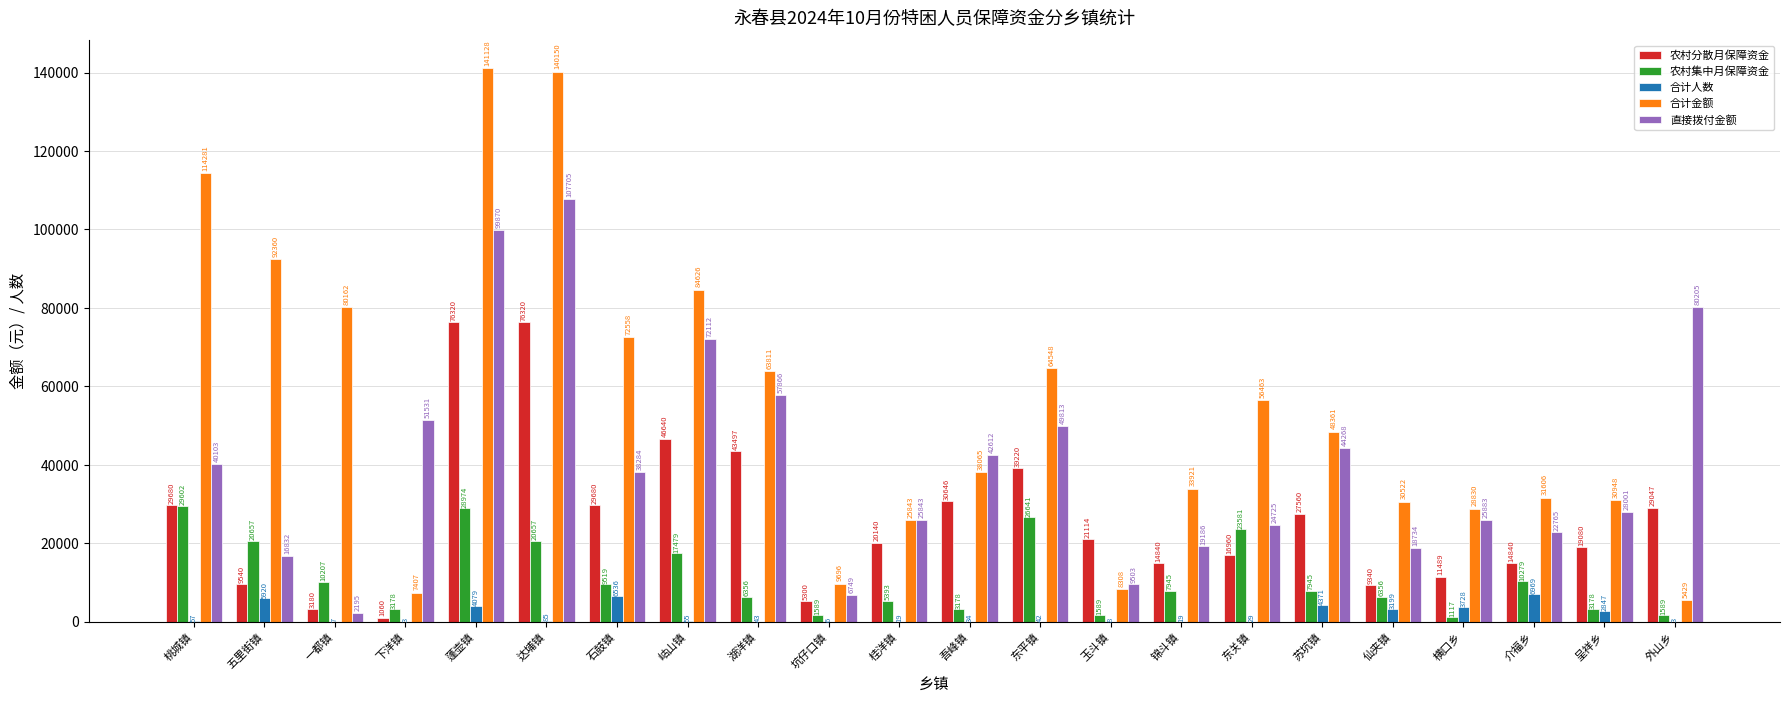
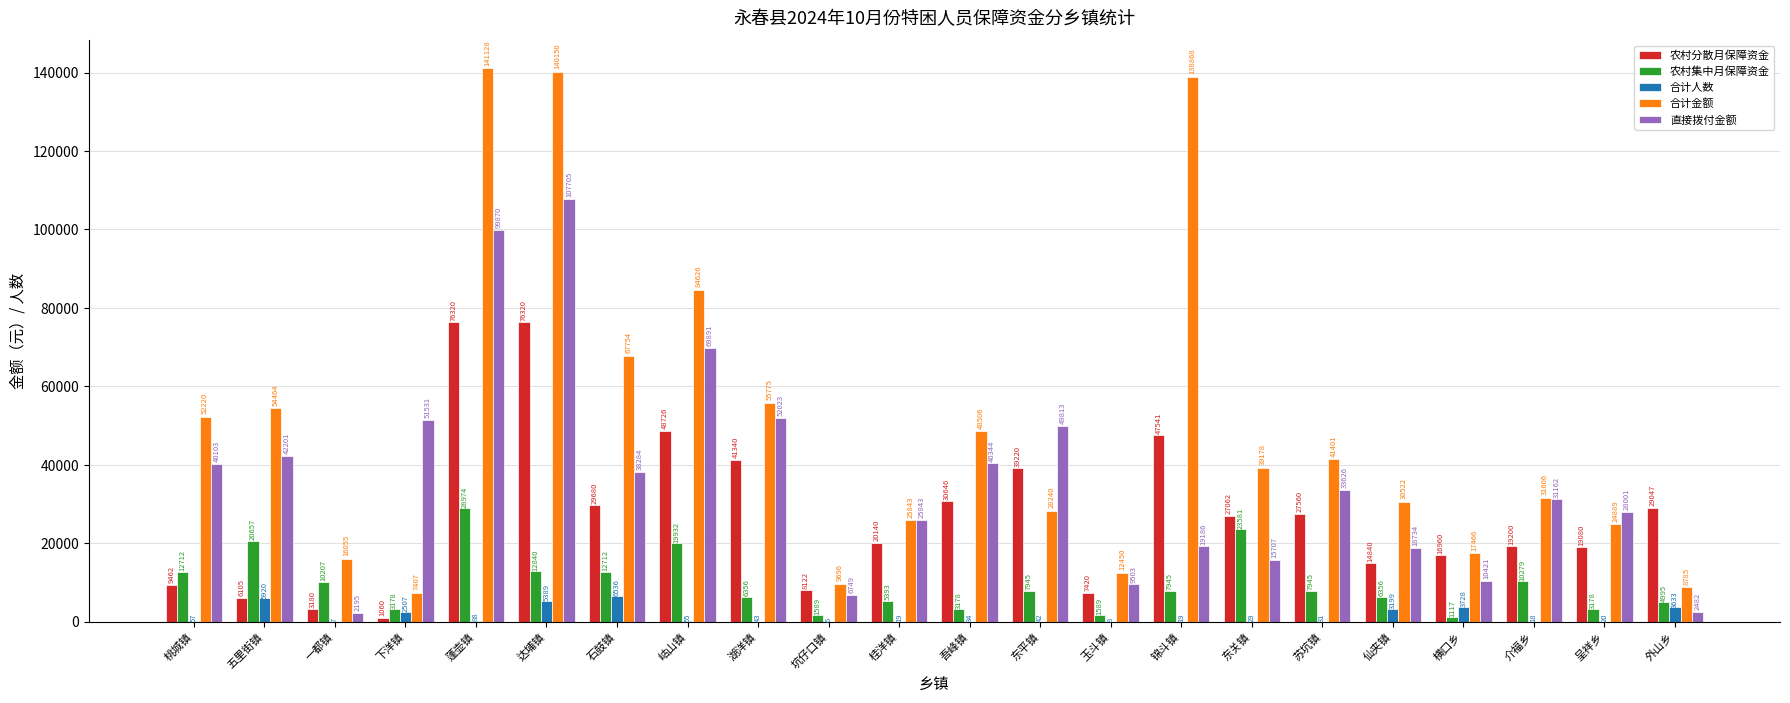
  {
    "农村分散月保障资金": {
-     "桃城镇": 29680,
-     "五里街镇": 9540,
+     "桃城镇": 9462,
+     "五里街镇": 6105,
      "一都镇": 3180,
      "下洋镇": 1060,
      "蓬壶镇": 76320,
      "达埔镇": 76320,
      "石鼓镇": 29680,
-     "岵山镇": 46640,
-     "湖洋镇": 43497,
-     "坑仔口镇": 5300,
+     "岵山镇": 48726,
+     "湖洋镇": 41340,
+     "坑仔口镇": 8122,
      "桂洋镇": 20140,
      "吾峰镇": 30646,
      "东平镇": 39220,
-     "玉斗镇": 21114,
-     "锦斗镇": 14840,
-     "东关镇": 16960,
+     "玉斗镇": 7420,
+     "锦斗镇": 47541,
+     "东关镇": 27062,
      "苏坑镇": 27560,
-     "仙夹镇": 9340,
-     "横口乡": 11489,
-     "介福乡": 14840,
+     "仙夹镇": 14840,
+     "横口乡": 16960,
+     "介福乡": 19200,
      "呈祥乡": 19080,
      "外山乡": 29047
    },
    "农村集中月保障资金": {
-     "桃城镇": 29602,
+     "桃城镇": 12712,
      "五里街镇": 20657,
      "一都镇": 10207,
      "下洋镇": 3178,
      "蓬壶镇": 28974,
-     "达埔镇": 20657,
-     "石鼓镇": 9519,
-     "岵山镇": 17479,
+     "达埔镇": 12840,
+     "石鼓镇": 12712,
+     "岵山镇": 19932,
      "湖洋镇": 6356,
      "坑仔口镇": 1589,
      "桂洋镇": 5393,
      "吾峰镇": 3178,
-     "东平镇": 26641,
+     "东平镇": 7945,
      "玉斗镇": 1589,
      "锦斗镇": 7945,
      "东关镇": 23581,
      "苏坑镇": 7945,
      "仙夹镇": 6356,
      "横口乡": 1117,
      "介福乡": 10279,
      "呈祥乡": 3178,
-     "外山乡": 1589
+     "外山乡": 4995
    },
    "合计人数": {
      "桃城镇": 57,
      "五里街镇": 5920,
      "一都镇": 7,
-     "下洋镇": 3,
-     "蓬壶镇": 4079,
-     "达埔镇": 85,
+     "下洋镇": 2507,
+     "蓬壶镇": 88,
+     "达埔镇": 5389,
      "石鼓镇": 6536,
      "岵山镇": 55,
      "湖洋镇": 43,
      "坑仔口镇": 6,
      "桂洋镇": 19,
      "吾峰镇": 34,
      "东平镇": 42,
      "玉斗镇": 8,
      "锦斗镇": 19,
      "东关镇": 29,
-     "苏坑镇": 4371,
+     "苏坑镇": 31,
      "仙夹镇": 3199,
      "横口乡": 3728,
-     "介福乡": 6969,
-     "呈祥乡": 2847,
-     "外山乡": 3
+     "介福乡": 18,
+     "呈祥乡": 20,
+     "外山乡": 3633
    },
    "合计金额": {
-     "桃城镇": 114281,
-     "五里街镇": 92360,
-     "一都镇": 80162,
+     "桃城镇": 52220,
+     "五里街镇": 54464,
+     "一都镇": 16055,
      "下洋镇": 7407,
      "蓬壶镇": 141128,
      "达埔镇": 140150,
-     "石鼓镇": 72558,
+     "石鼓镇": 67754,
      "岵山镇": 84626,
-     "湖洋镇": 63811,
+     "湖洋镇": 55775,
      "坑仔口镇": 9696,
      "桂洋镇": 25843,
-     "吾峰镇": 38065,
-     "东平镇": 64548,
-     "玉斗镇": 8308,
-     "锦斗镇": 33921,
-     "东关镇": 56463,
-     "苏坑镇": 48361,
+     "吾峰镇": 48506,
+     "东平镇": 28240,
+     "玉斗镇": 12450,
+     "锦斗镇": 138868,
+     "东关镇": 39178,
+     "苏坑镇": 41401,
      "仙夹镇": 30522,
-     "横口乡": 28830,
+     "横口乡": 17466,
      "介福乡": 31606,
-     "呈祥乡": 30948,
-     "外山乡": 5429
+     "呈祥乡": 24889,
+     "外山乡": 8785
    },
    "直接拨付金额": {
      "桃城镇": 40103,
-     "五里街镇": 16832,
+     "五里街镇": 42201,
      "一都镇": 2195,
      "下洋镇": 51531,
      "蓬壶镇": 99870,
      "达埔镇": 107705,
      "石鼓镇": 38284,
-     "岵山镇": 72112,
-     "湖洋镇": 57866,
+     "岵山镇": 69891,
+     "湖洋镇": 52023,
      "坑仔口镇": 6749,
      "桂洋镇": 25843,
-     "吾峰镇": 42612,
+     "吾峰镇": 40344,
      "东平镇": 49813,
      "玉斗镇": 9503,
      "锦斗镇": 19186,
-     "东关镇": 24725,
-     "苏坑镇": 44268,
+     "东关镇": 15707,
+     "苏坑镇": 33626,
      "仙夹镇": 18734,
-     "横口乡": 25883,
-     "介福乡": 22765,
+     "横口乡": 10421,
+     "介福乡": 31162,
      "呈祥乡": 28001,
-     "外山乡": 80205
+     "外山乡": 2482
    }
  }
